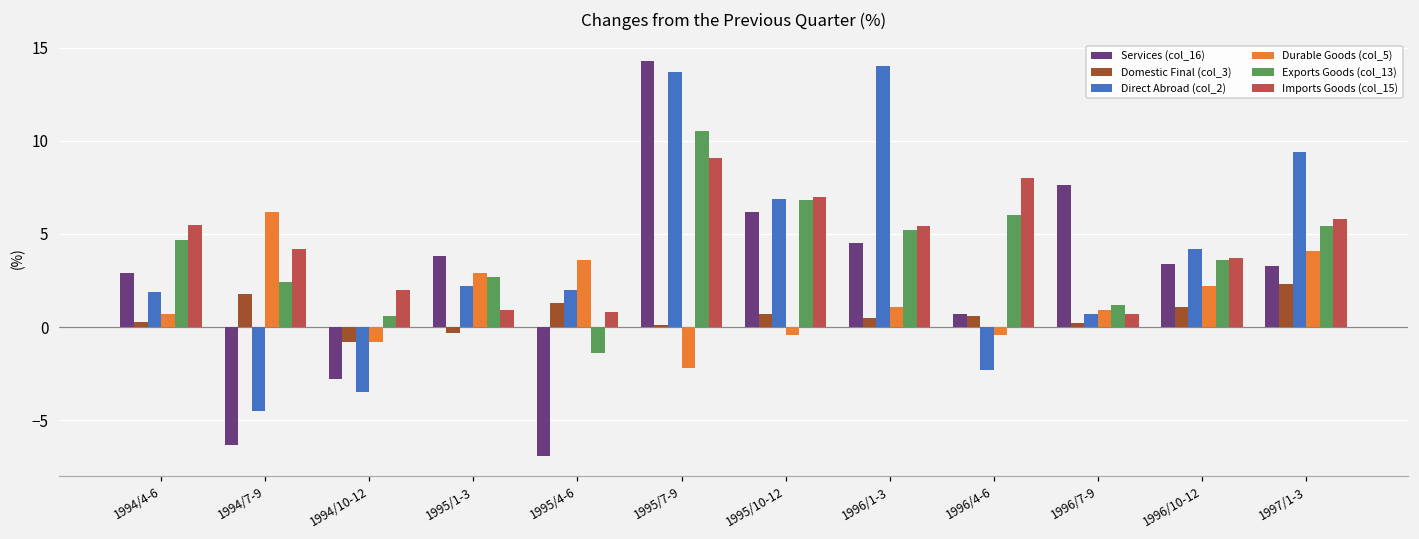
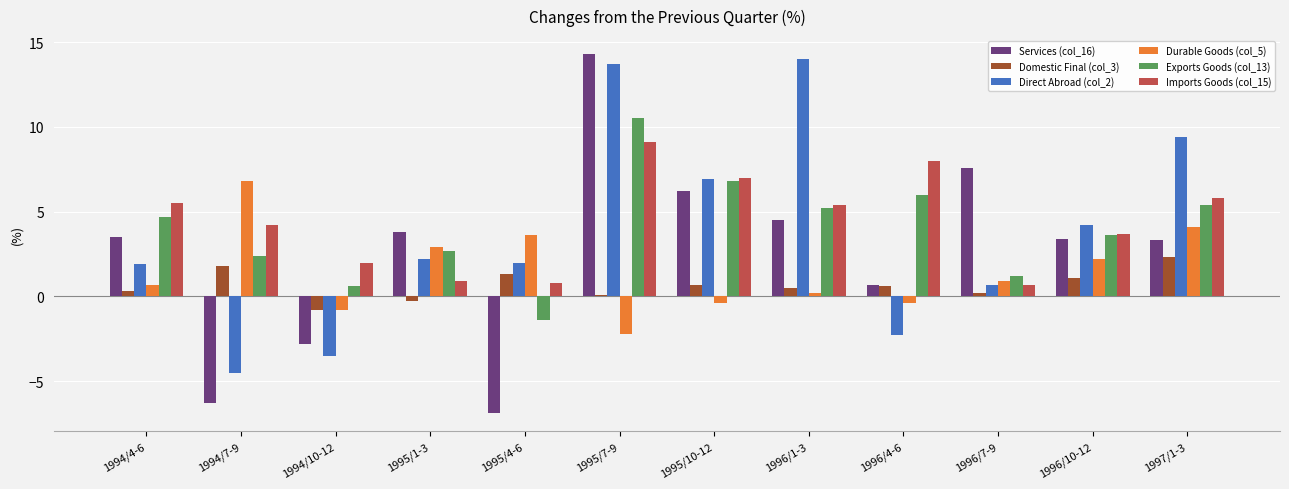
  {
    "Services (col_16)": {
-     "1994/4-6": 2.9,
+     "1994/4-6": 3.5,
      "1994/7-9": -6.3,
      "1994/10-12": -2.8,
      "1995/1-3": 3.8,
      "1995/4-6": -6.9,
      "1995/7-9": 14.3,
      "1995/10-12": 6.2,
      "1996/1-3": 4.5,
      "1996/4-6": 0.7,
      "1996/7-9": 7.6,
      "1996/10-12": 3.4,
      "1997/1-3": 3.3
    },
    "Direct Abroad (col_2)": {
      "1994/4-6": 1.9,
      "1994/7-9": -4.5,
      "1994/10-12": -3.5,
      "1995/1-3": 2.2,
      "1995/4-6": 2.0,
      "1995/7-9": 13.7,
      "1995/10-12": 6.9,
      "1996/1-3": 14.0,
      "1996/4-6": -2.3,
      "1996/7-9": 0.7,
      "1996/10-12": 4.2,
      "1997/1-3": 9.4
    },
    "Durable Goods (col_5)": {
      "1994/4-6": 0.7,
-     "1994/7-9": 6.2,
+     "1994/7-9": 6.8,
      "1994/10-12": -0.8,
      "1995/1-3": 2.9,
      "1995/4-6": 3.6,
      "1995/7-9": -2.2,
      "1995/10-12": -0.4,
-     "1996/1-3": 1.1,
+     "1996/1-3": 0.2,
      "1996/4-6": -0.4,
      "1996/7-9": 0.9,
      "1996/10-12": 2.2,
      "1997/1-3": 4.1
    },
    "Exports Goods (col_13)": {
      "1994/4-6": 4.7,
      "1994/7-9": 2.4,
      "1994/10-12": 0.6,
      "1995/1-3": 2.7,
      "1995/4-6": -1.4,
      "1995/7-9": 10.5,
      "1995/10-12": 6.8,
      "1996/1-3": 5.2,
      "1996/4-6": 6.0,
      "1996/7-9": 1.2,
      "1996/10-12": 3.6,
      "1997/1-3": 5.4
    }
  }
